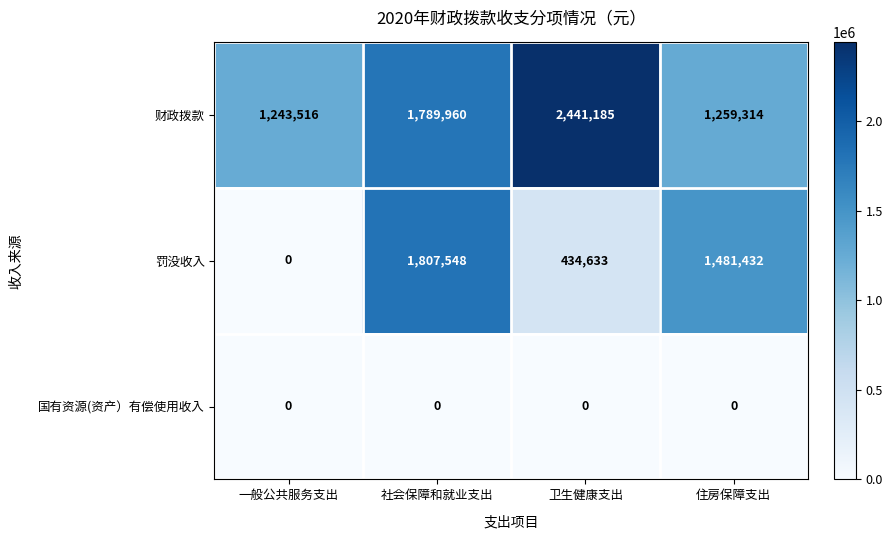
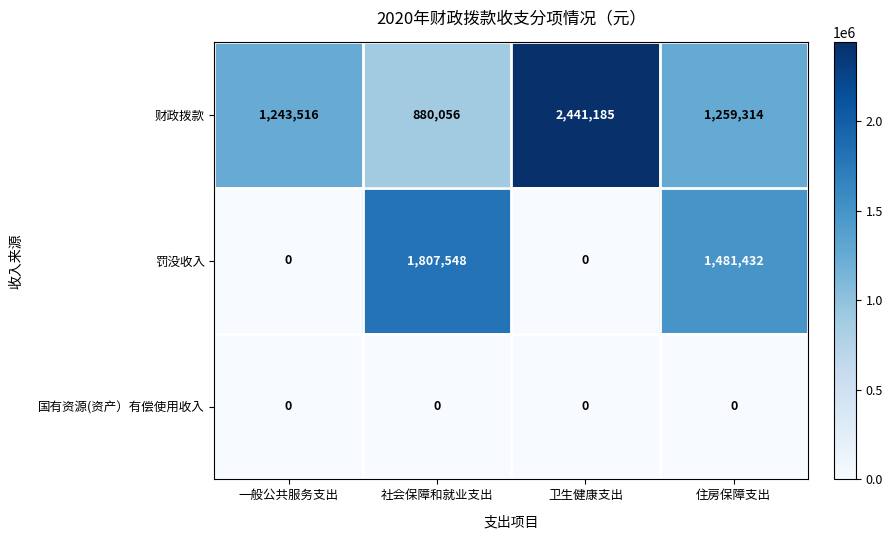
  {
    "财政拨款": {
      "一般公共服务支出": "1,243,516",
-     "社会保障和就业支出": "1,789,960",
+     "社会保障和就业支出": "880,056",
      "卫生健康支出": "2,441,185",
      "住房保障支出": "1,259,314"
    },
    "罚没收入": {
      "一般公共服务支出": "0",
      "社会保障和就业支出": "1,807,548",
-     "卫生健康支出": "434,633",
+     "卫生健康支出": "0",
      "住房保障支出": "1,481,432"
    },
    "国有资源(资产）有偿使用收入": {
      "一般公共服务支出": "0",
      "社会保障和就业支出": "0",
      "卫生健康支出": "0",
      "住房保障支出": "0"
    }
  }
